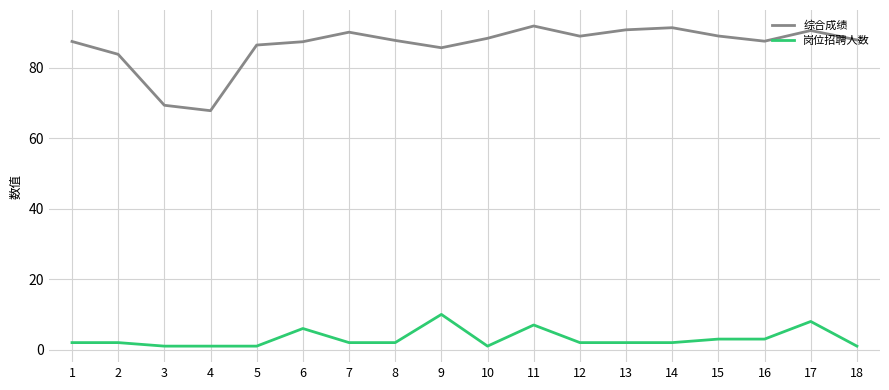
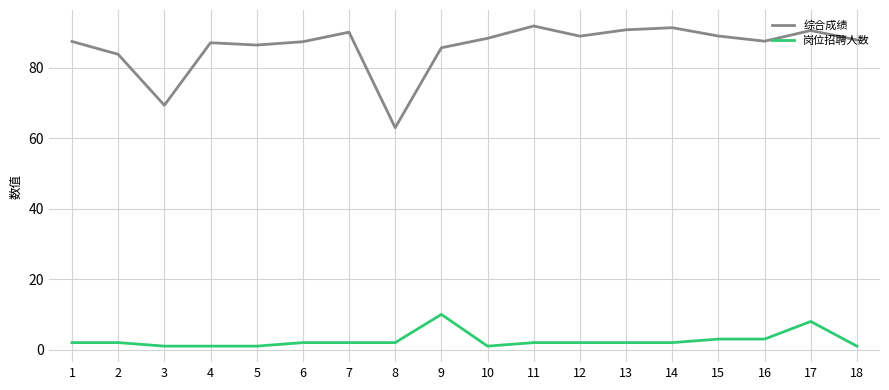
  {
    "综合成绩": {
      "1": 87,
      "2": 84,
      "3": 69,
-     "4": 68,
+     "4": 87,
      "5": 86,
      "6": 87,
      "7": 90,
-     "8": 88,
+     "8": 63,
      "9": 86,
      "10": 88,
      "11": 92,
      "12": 89,
      "13": 91,
      "14": 91,
      "15": 89,
      "16": 88,
      "17": 91,
      "18": 88
    },
    "岗位招聘人数": {
      "1": 2,
      "2": 2,
      "3": 1,
      "4": 1,
      "5": 1,
-     "6": 6,
+     "6": 2,
      "7": 2,
      "8": 2,
      "9": 10,
      "10": 1,
-     "11": 7,
+     "11": 2,
      "12": 2,
      "13": 2,
      "14": 2,
      "15": 3,
      "16": 3,
      "17": 8,
      "18": 1
    }
  }
